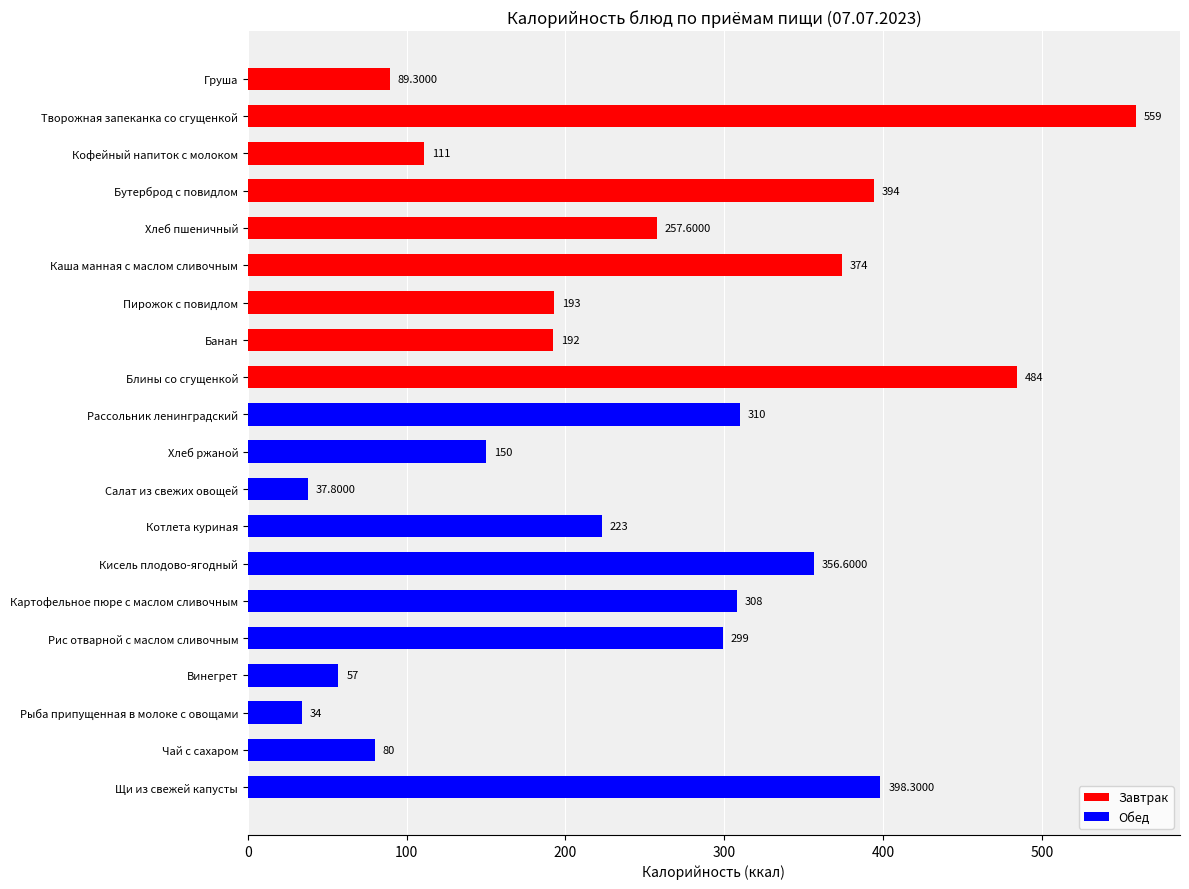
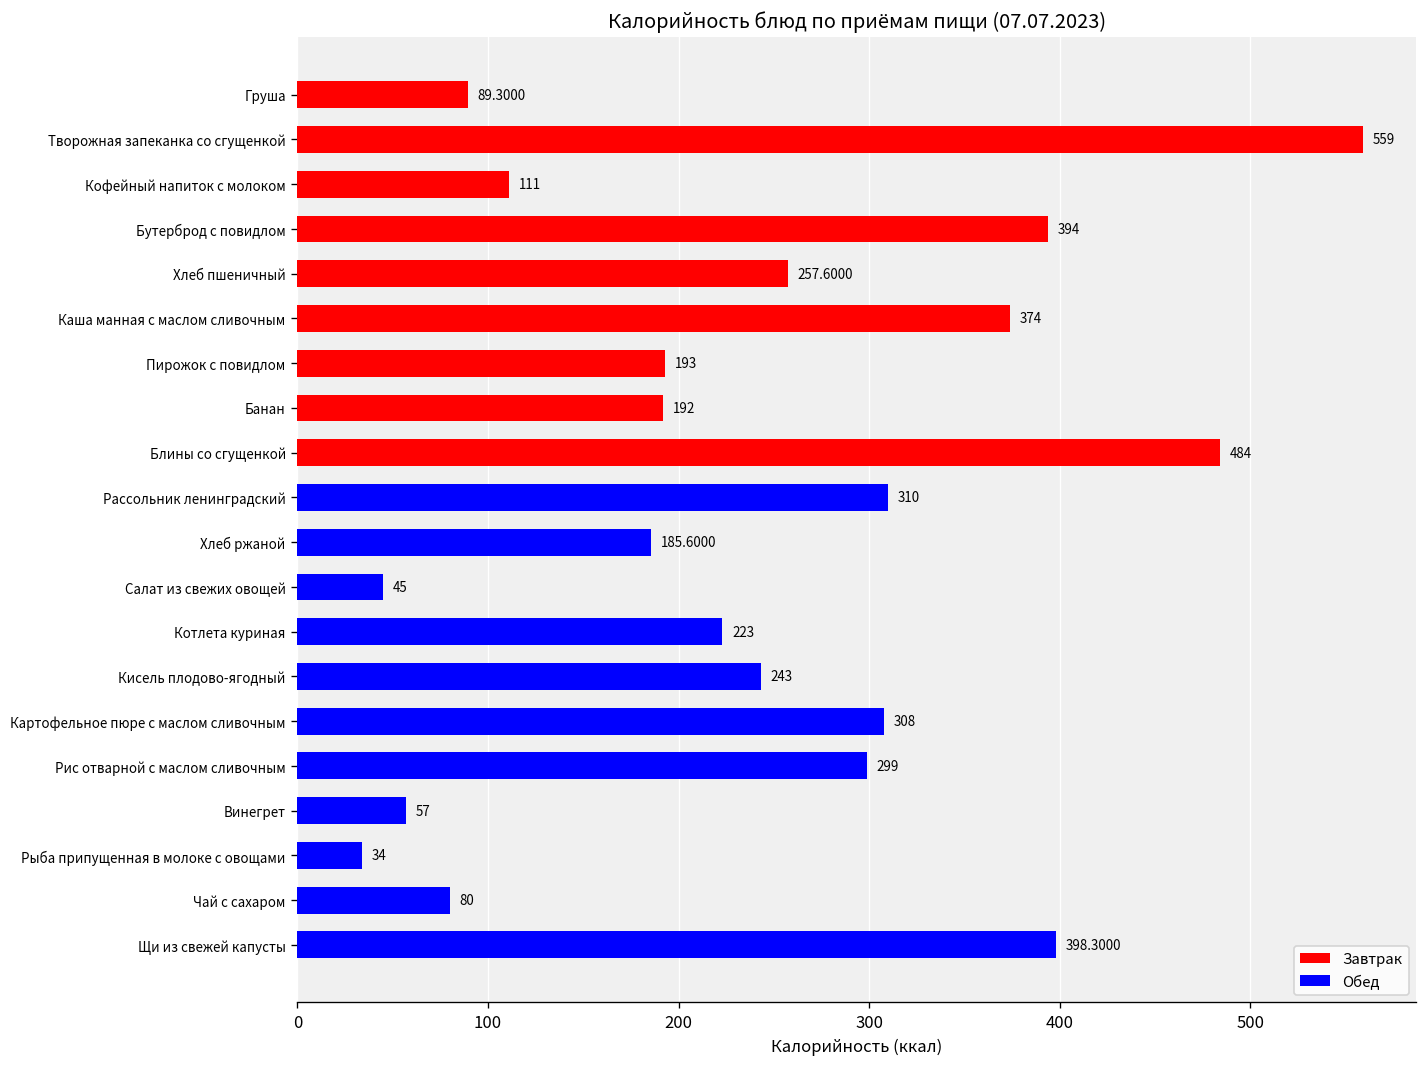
  {
    "Груша": 89.3000,
    "Творожная запеканка со сгущенкой": 559,
    "Кофейный напиток с молоком": 111,
    "Бутерброд с повидлом": 394,
    "Хлеб пшеничный": 257.6000,
    "Каша манная с маслом сливочным": 374,
    "Пирожок с повидлом": 193,
    "Банан": 192,
    "Блины со сгущенкой": 484,
    "Рассольник ленинградский": 310,
-   "Хлеб ржаной": 150,
-   "Салат из свежих овощей": 37.8000,
+   "Хлеб ржаной": 185.6000,
+   "Салат из свежих овощей": 45,
    "Котлета куриная": 223,
-   "Кисель плодово-ягодный": 356.6000,
+   "Кисель плодово-ягодный": 243,
    "Картофельное пюре с маслом сливочным": 308,
    "Рис отварной с маслом сливочным": 299,
    "Винегрет": 57,
    "Рыба припущенная в молоке с овощами": 34,
    "Чай с сахаром": 80,
    "Щи из свежей капусты": 398.3000
  }
